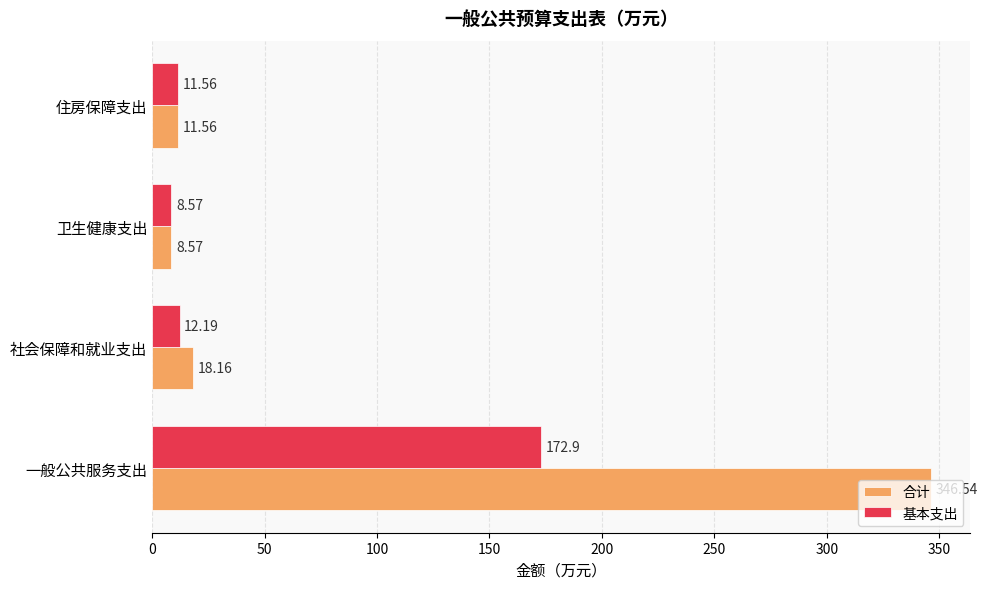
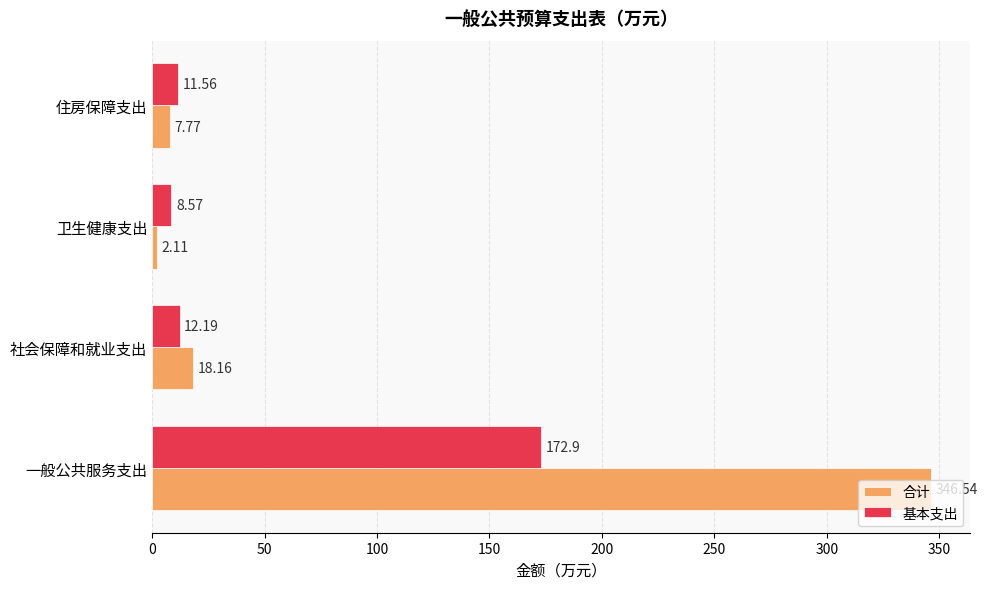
  {
    "合计": {
-     "住房保障支出": 11.56,
-     "卫生健康支出": 8.57,
+     "住房保障支出": 7.77,
+     "卫生健康支出": 2.11,
      "社会保障和就业支出": 18.16
    },
    "基本支出": {
      "住房保障支出": 11.56,
      "卫生健康支出": 8.57,
      "社会保障和就业支出": 12.19,
      "一般公共服务支出": 172.9
    }
  }
